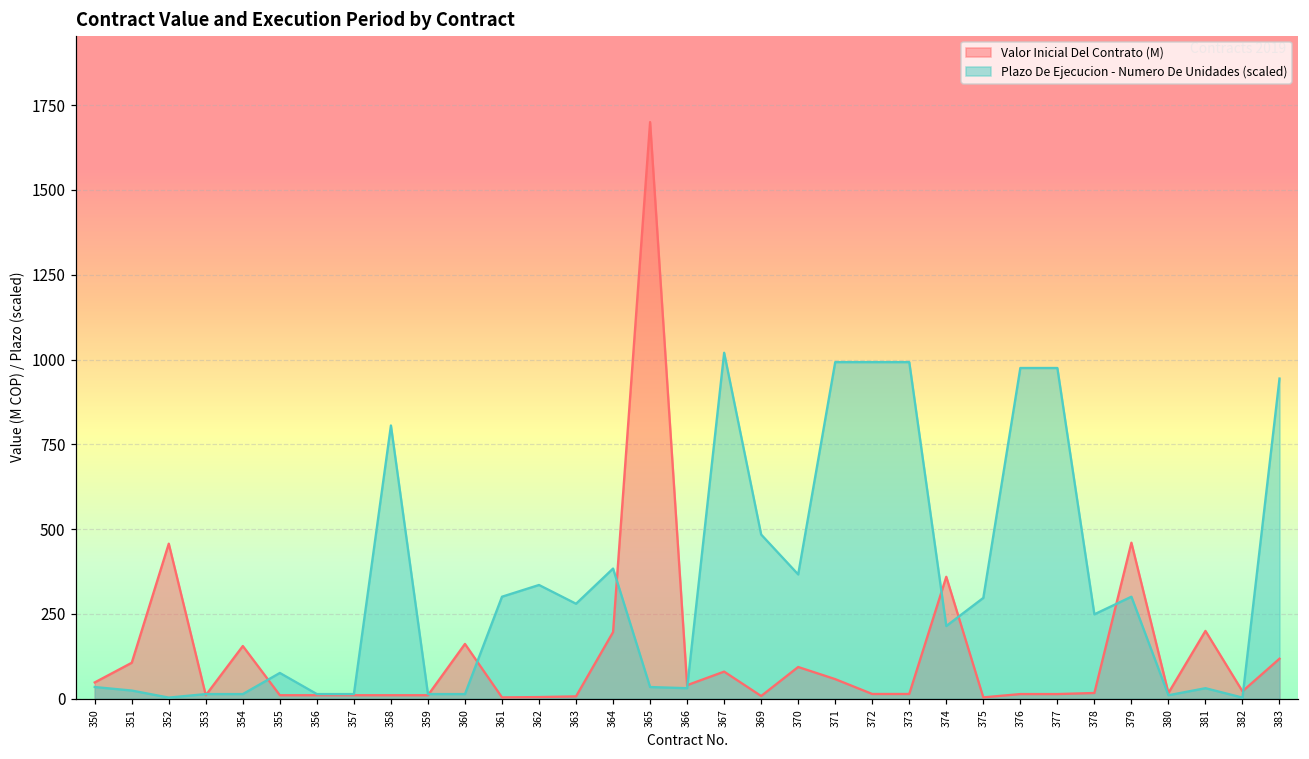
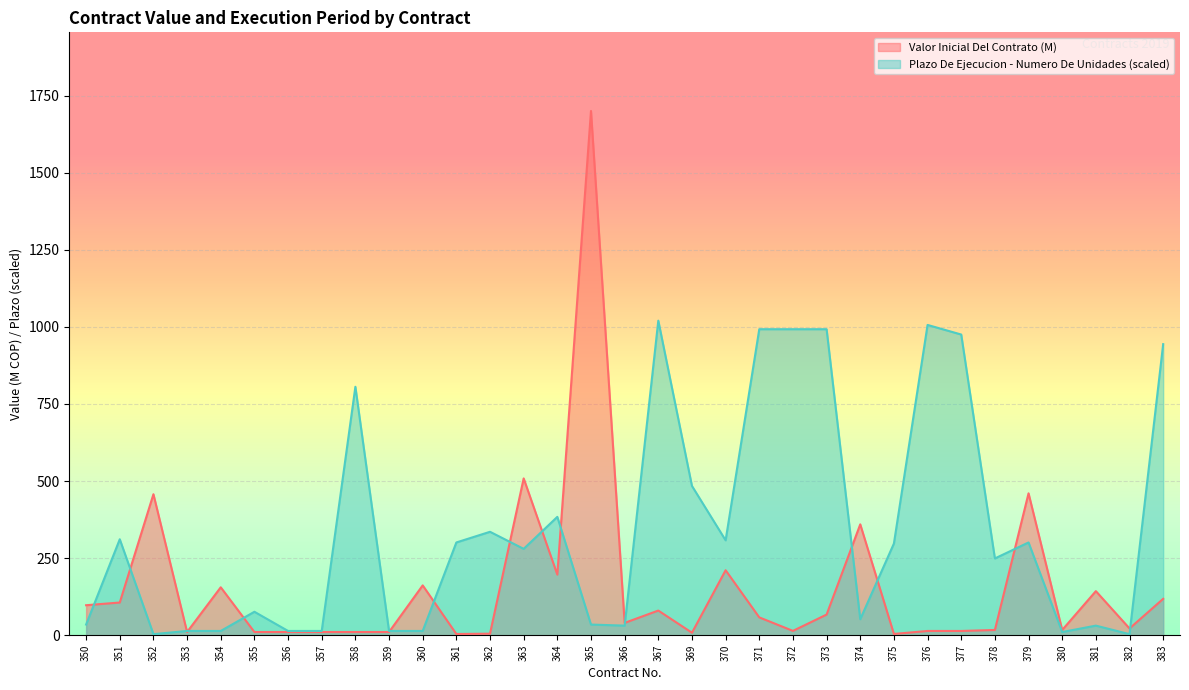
  {
    "Valor Inicial Del Contrato (M)": {
-     "350": 50,
+     "350": 100,
      "351": 110,
      "352": 460,
      "354": 160,
      "355": 10,
      "358": 10,
      "360": 160,
      "361": 0,
      "362": 0,
-     "363": 10,
+     "363": 510,
      "364": 200,
      "365": 1700,
      "366": 40,
      "367": 80,
      "369": 10,
-     "370": 90,
+     "370": 210,
      "371": 60,
      "372": 10,
-     "373": 10,
+     "373": 70,
      "374": 360,
      "375": 0,
      "376": 10,
      "377": 10,
      "378": 20,
      "379": 460,
-     "381": 200,
+     "381": 140,
      "382": 20,
      "383": 120
    },
    "Plazo De Ejecucion - Numero De Unidades (scaled)": {
      "350": 30,
-     "351": 20,
+     "351": 310,
      "352": 0,
      "354": 10,
      "355": 80,
      "358": 810,
      "360": 10,
      "361": 300,
      "362": 340,
      "363": 280,
      "364": 380,
      "365": 30,
      "366": 30,
      "367": 1020,
      "369": 480,
-     "370": 370,
+     "370": 310,
      "371": 990,
      "372": 990,
      "373": 990,
-     "374": 210,
+     "374": 50,
      "375": 300,
-     "376": 980,
+     "376": 1010,
      "377": 980,
      "378": 250,
      "379": 300,
      "381": 30,
      "382": 0,
      "383": 940
    }
  }
